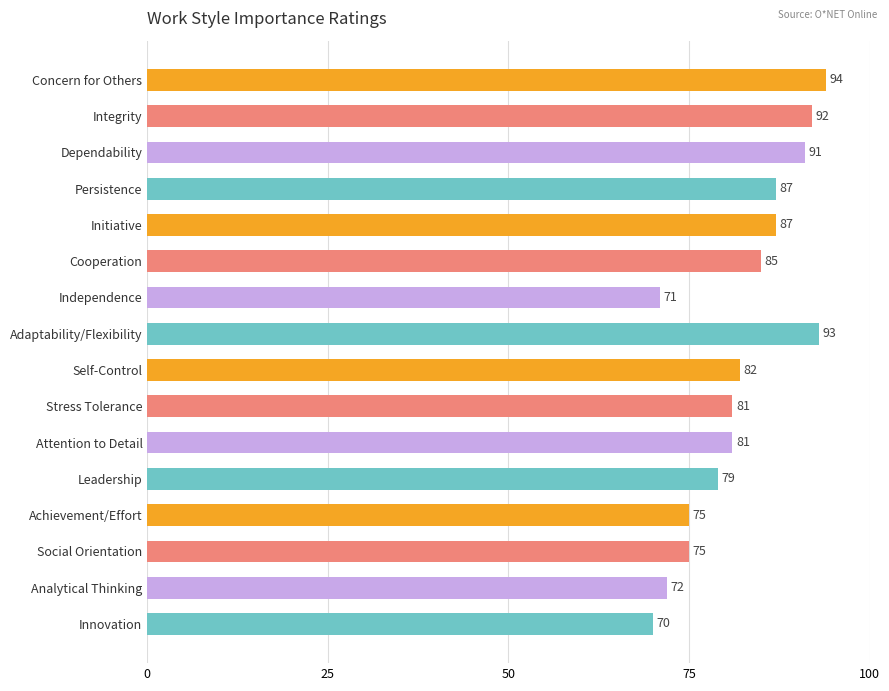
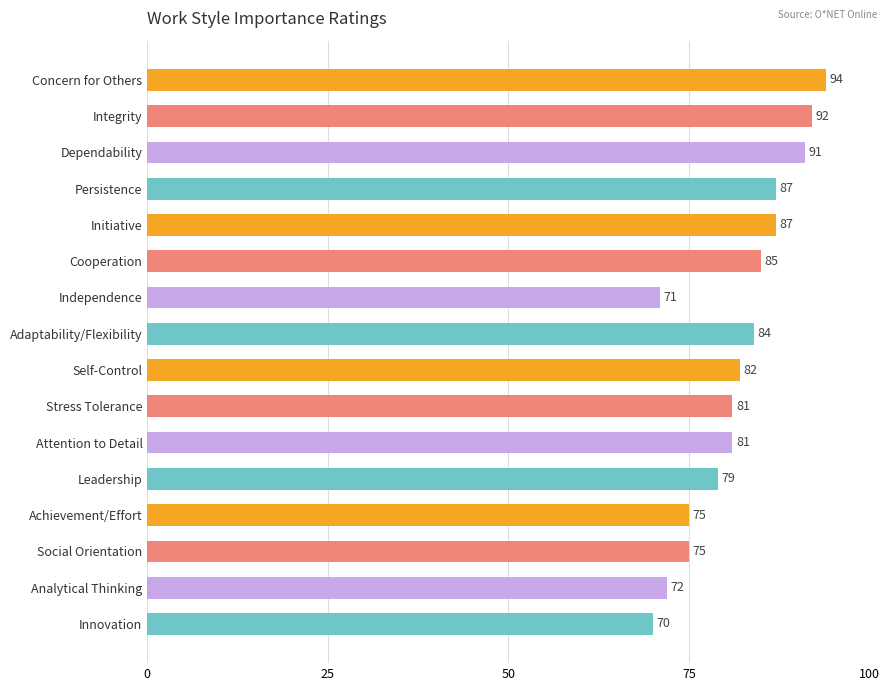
  {
    "Concern for Others": 94,
    "Integrity": 92,
    "Dependability": 91,
    "Persistence": 87,
    "Initiative": 87,
    "Cooperation": 85,
    "Independence": 71,
-   "Adaptability/Flexibility": 93,
+   "Adaptability/Flexibility": 84,
    "Self-Control": 82,
    "Stress Tolerance": 81,
    "Attention to Detail": 81,
    "Leadership": 79,
    "Achievement/Effort": 75,
    "Social Orientation": 75,
    "Analytical Thinking": 72,
    "Innovation": 70
  }
